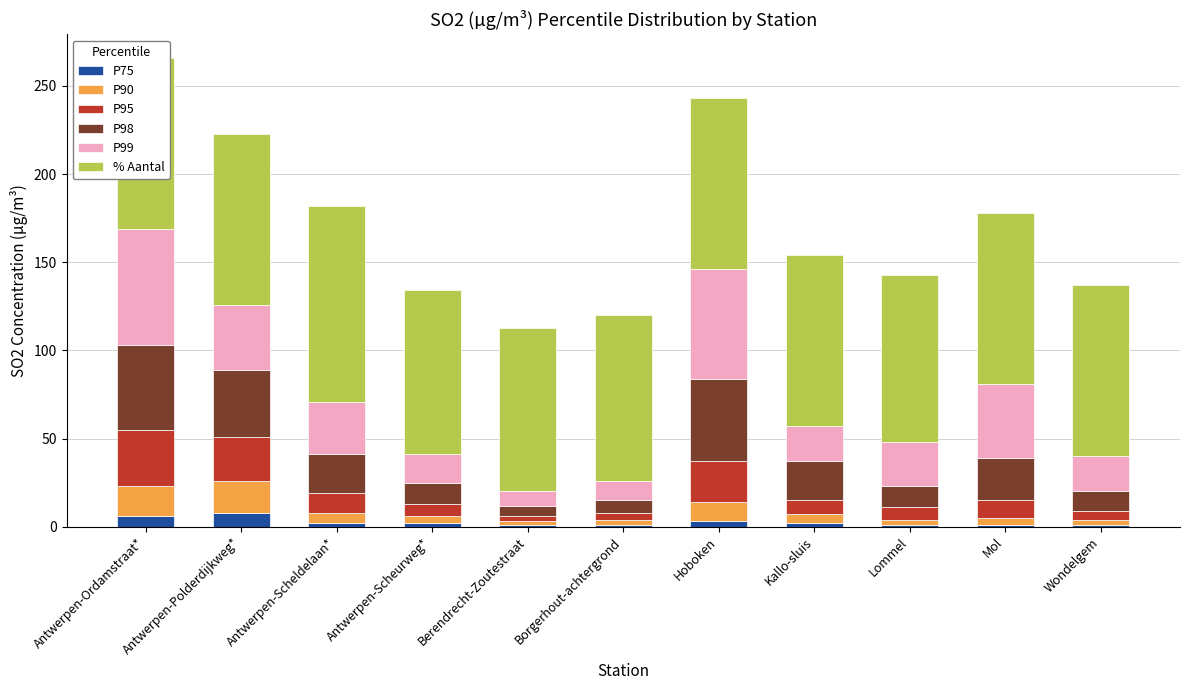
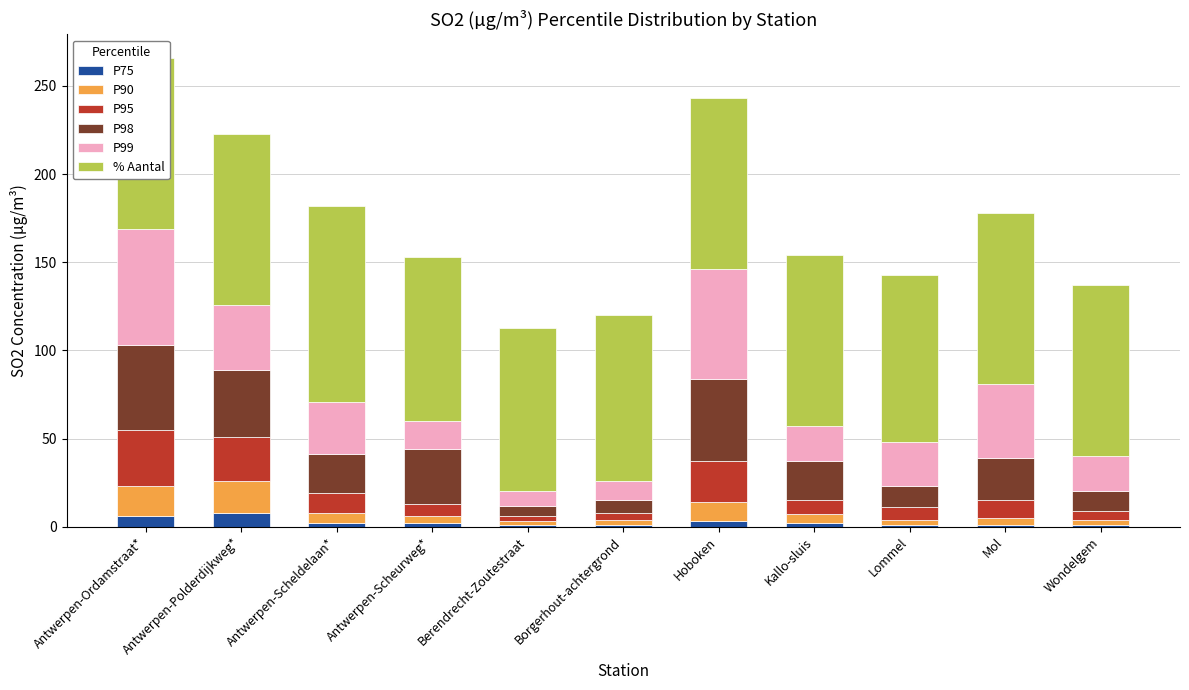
  {
    "P75": {
      "Antwerpen-Ordamstraat*": 6,
      "Antwerpen-Polderdijkweg*": 8,
      "Antwerpen-Scheldelaan*": 2,
      "Antwerpen-Scheurweg*": 2,
      "Hoboken": 3,
      "Kallo-sluis": 2
    },
    "P90": {
      "Antwerpen-Ordamstraat*": 17,
      "Antwerpen-Polderdijkweg*": 18,
      "Antwerpen-Scheldelaan*": 6,
      "Antwerpen-Scheurweg*": 4,
      "Berendrecht-Zoutestraat": 2,
      "Borgerhout-achtergrond": 3,
      "Hoboken": 11,
      "Kallo-sluis": 5,
      "Lommel": 3,
      "Mol": 4,
      "Wondelgem": 3
    },
    "P95": {
      "Antwerpen-Ordamstraat*": 32,
      "Antwerpen-Polderdijkweg*": 25,
      "Antwerpen-Scheldelaan*": 11,
      "Antwerpen-Scheurweg*": 7,
      "Berendrecht-Zoutestraat": 3,
      "Borgerhout-achtergrond": 4,
      "Hoboken": 23,
      "Kallo-sluis": 8,
      "Lommel": 7,
      "Mol": 10,
      "Wondelgem": 5
    },
    "P98": {
      "Antwerpen-Ordamstraat*": 48,
      "Antwerpen-Polderdijkweg*": 38,
      "Antwerpen-Scheldelaan*": 22,
-     "Antwerpen-Scheurweg*": 12,
+     "Antwerpen-Scheurweg*": 31,
      "Berendrecht-Zoutestraat": 6,
      "Borgerhout-achtergrond": 7,
      "Hoboken": 47,
      "Kallo-sluis": 22,
      "Lommel": 12,
      "Mol": 24,
      "Wondelgem": 11
    },
    "P99": {
      "Antwerpen-Ordamstraat*": 66,
      "Antwerpen-Polderdijkweg*": 37,
      "Antwerpen-Scheldelaan*": 30,
      "Antwerpen-Scheurweg*": 16,
      "Berendrecht-Zoutestraat": 8,
      "Borgerhout-achtergrond": 11,
      "Hoboken": 62,
      "Kallo-sluis": 20,
      "Lommel": 25,
      "Mol": 42,
      "Wondelgem": 20
    },
    "% Aantal": {
      "Antwerpen-Polderdijkweg*": 97,
      "Antwerpen-Scheldelaan*": 111,
      "Antwerpen-Scheurweg*": 93,
      "Berendrecht-Zoutestraat": 93,
      "Borgerhout-achtergrond": 94,
      "Hoboken": 97,
      "Kallo-sluis": 97,
      "Lommel": 95,
      "Mol": 97,
      "Wondelgem": 97
    }
  }
